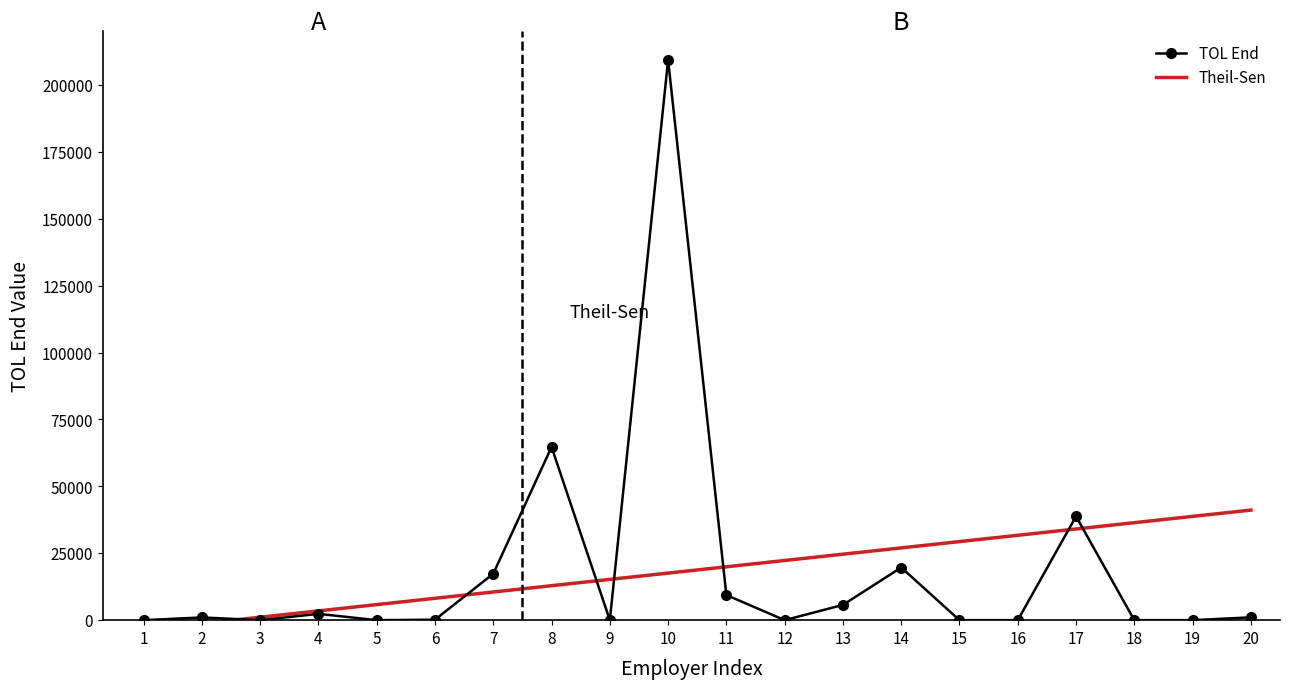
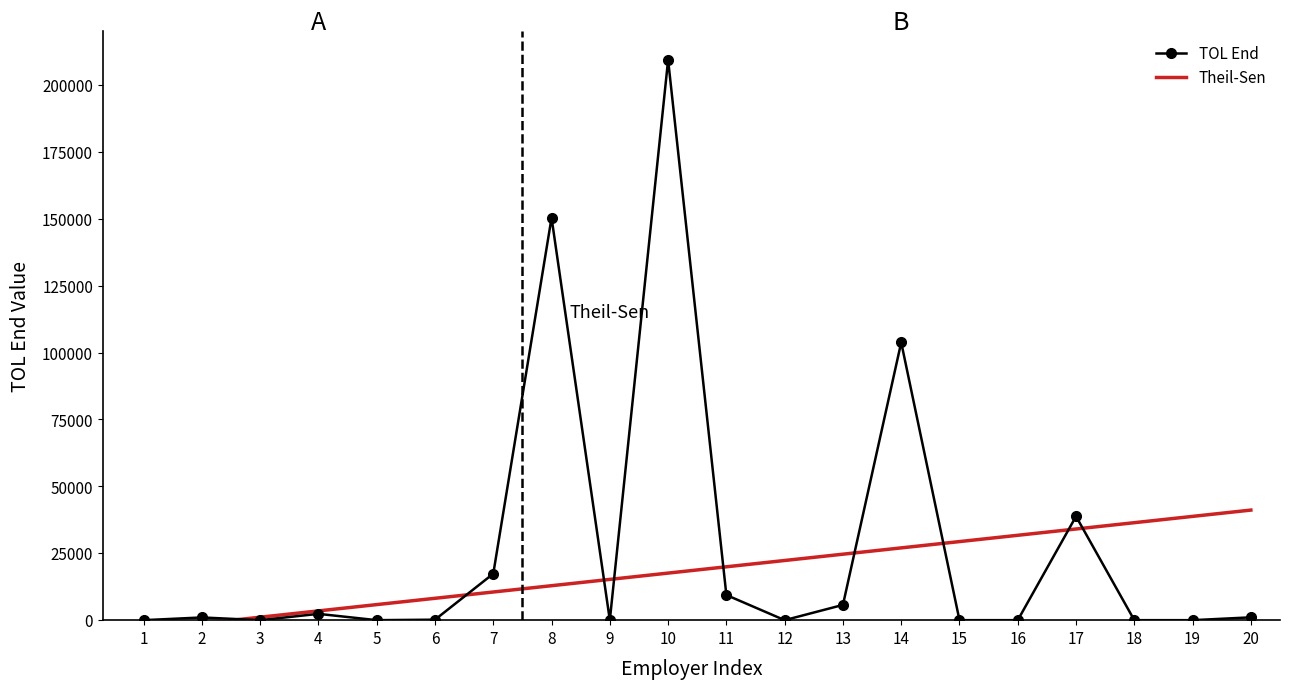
  {
    "TOL End": {
      "1": 0,
      "2": 1000,
      "3": 0,
      "4": 2000,
      "5": 0,
      "6": 0,
      "7": 17000,
-     "8": 65000,
+     "8": 150000,
      "9": 0,
      "10": 209000,
      "11": 9000,
      "12": 0,
      "13": 6000,
-     "14": 20000,
+     "14": 104000,
      "15": 0,
      "16": 0,
      "17": 39000,
      "18": 0,
      "19": 0,
      "20": 1000
    },
    "Theil-Sen": {
      "20": 41000
    }
  }
